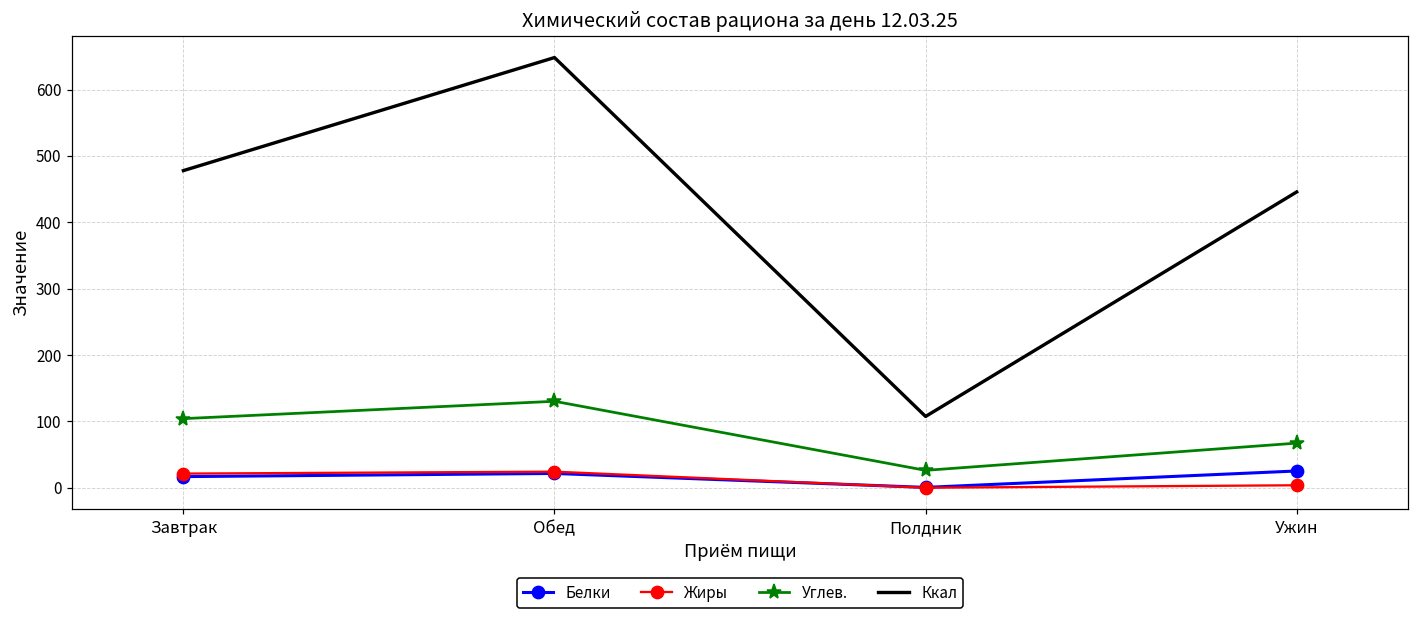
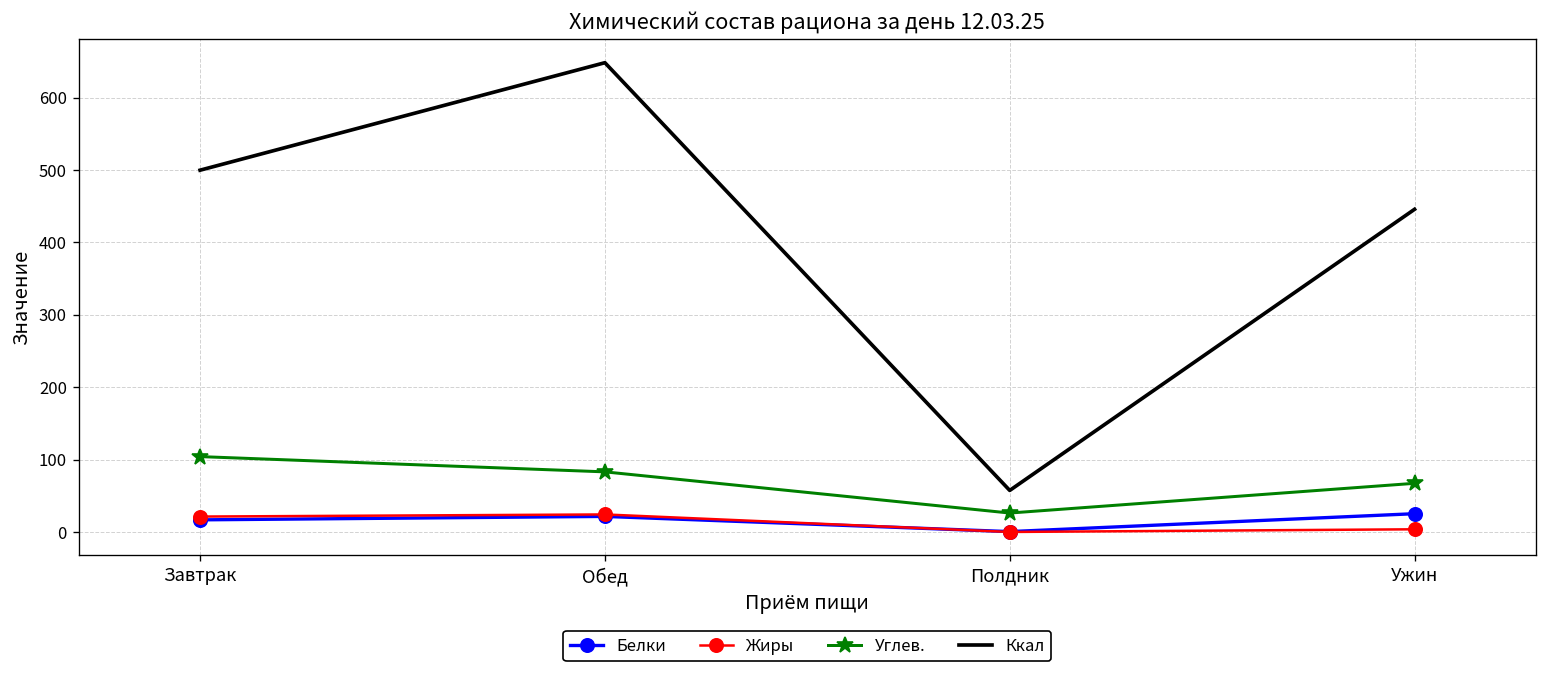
  {
    "Белки": {
      "Завтрак": 20,
      "Ужин": 30
    },
    "Жиры": {
      "Завтрак": 20,
      "Ужин": 0
    },
    "Углев.": {
      "Завтрак": 100,
-     "Обед": 130,
+     "Обед": 80,
      "Полдник": 30,
      "Ужин": 70
    },
    "Ккал": {
-     "Завтрак": 480,
+     "Завтрак": 500,
      "Обед": 650,
-     "Полдник": 110,
+     "Полдник": 60,
      "Ужин": 450
    }
  }
